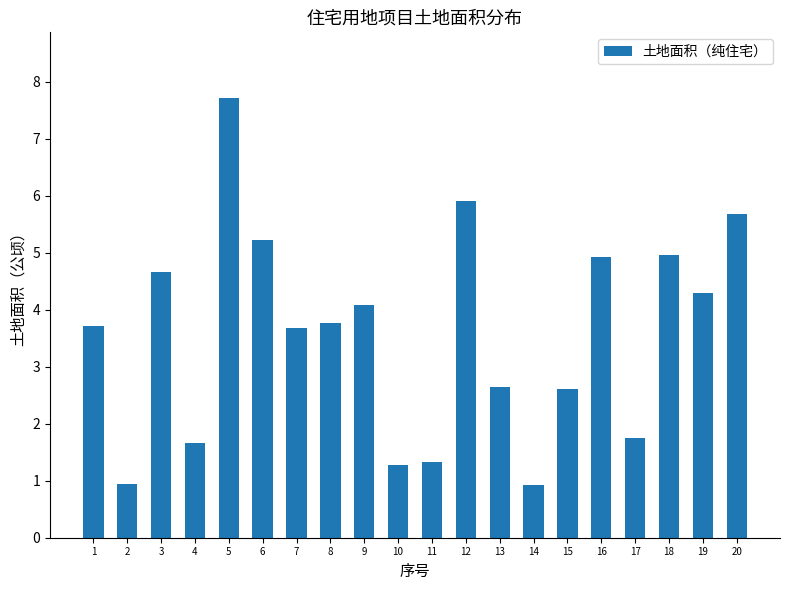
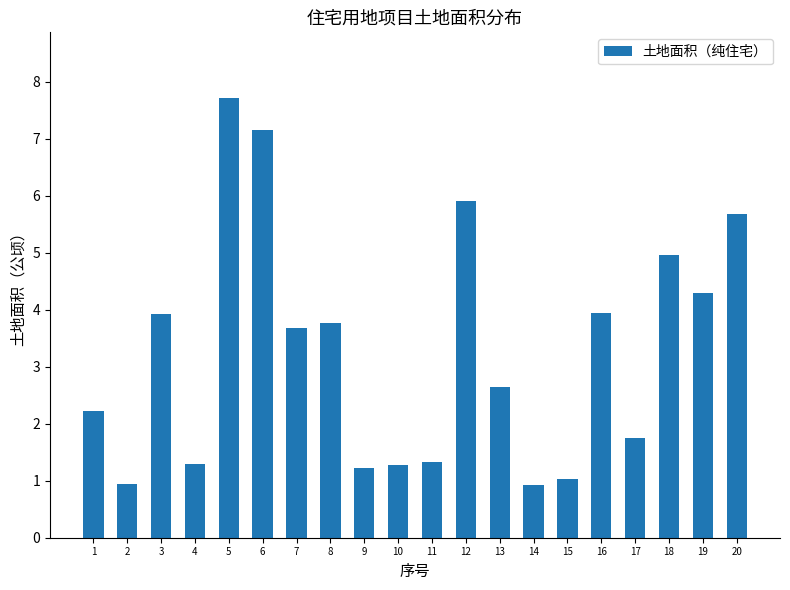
  {
-   "1": 3.7,
+   "1": 2.2,
    "2": 0.9,
-   "3": 4.7,
-   "4": 1.7,
+   "3": 3.9,
+   "4": 1.3,
    "5": 7.7,
-   "6": 5.2,
+   "6": 7.2,
    "7": 3.7,
    "8": 3.8,
-   "9": 4.1,
+   "9": 1.2,
    "10": 1.3,
    "11": 1.3,
    "12": 5.9,
    "13": 2.6,
    "14": 0.9,
-   "15": 2.6,
-   "16": 4.9,
+   "15": 1.0,
+   "16": 3.9,
    "17": 1.7,
    "18": 5.0,
    "19": 4.3,
    "20": 5.7
  }
